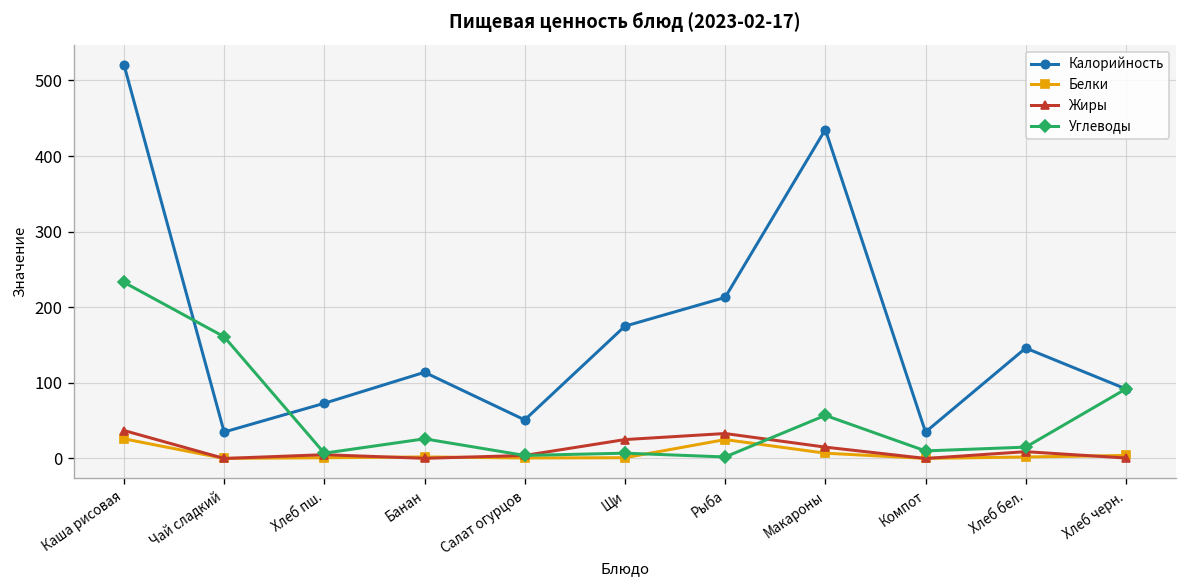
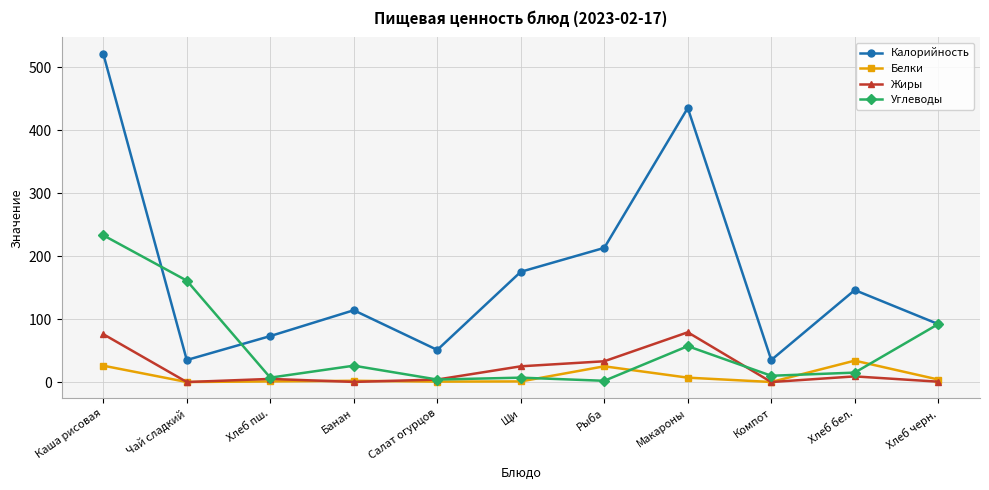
  {
    "Калорийность": {
      "Каша рисовая": 520,
      "Чай сладкий": 40,
      "Хлеб пш.": 70,
      "Банан": 110,
      "Салат огурцов": 50,
      "Щи": 180,
      "Рыба": 210,
      "Макароны": 440,
      "Компот": 40,
      "Хлеб бел.": 150
    },
    "Белки": {
      "Каша рисовая": 30,
      "Щи": 0,
      "Рыба": 30,
      "Макароны": 10,
-     "Хлеб бел.": 0
+     "Хлеб бел.": 30
    },
    "Жиры": {
-     "Каша рисовая": 40,
+     "Каша рисовая": 80,
      "Щи": 30,
      "Рыба": 30,
-     "Макароны": 20,
+     "Макароны": 80,
      "Хлеб бел.": 10
    },
    "Углеводы": {
      "Каша рисовая": 230,
      "Чай сладкий": 160,
      "Банан": 30,
      "Щи": 10,
      "Рыба": 0,
      "Макароны": 60,
      "Компот": 10,
      "Хлеб бел.": 20
    }
  }
